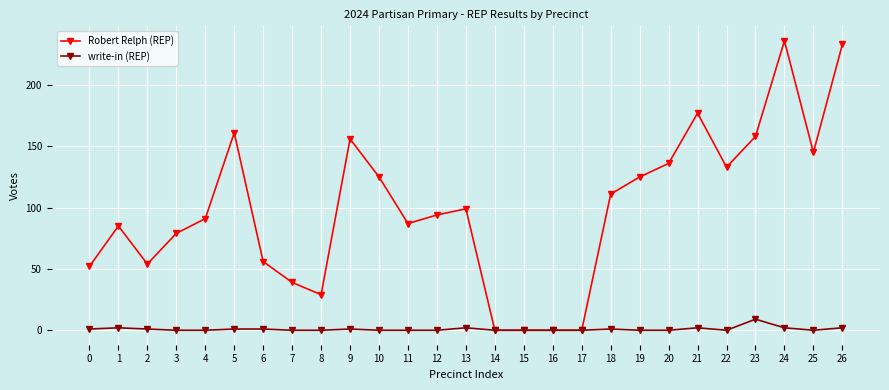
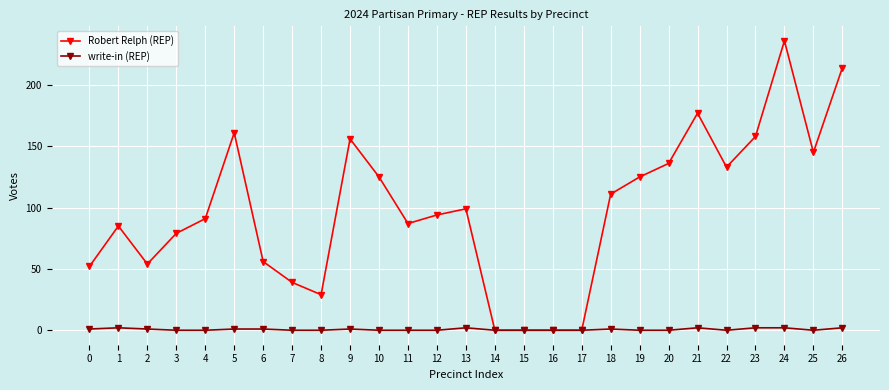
  {
    "Robert Relph (REP)": {
      "0": 52,
      "1": 85,
      "2": 54,
      "3": 79,
      "4": 91,
      "5": 161,
      "6": 56,
      "7": 39,
      "8": 29,
      "9": 156,
      "10": 125,
      "11": 87,
      "12": 94,
      "13": 99,
      "18": 111,
      "19": 125,
      "20": 136,
      "21": 177,
      "22": 133,
      "23": 158,
      "24": 236,
      "25": 145,
-     "26": 233
+     "26": 214
    },
    "write-in (REP)": {
      "0": 1,
      "1": 2,
      "2": 1,
      "3": 0,
      "4": 0,
      "5": 1,
      "6": 1,
      "7": 0,
      "8": 0,
      "9": 1,
      "10": 0,
      "11": 0,
      "12": 0,
      "13": 2,
      "18": 1,
      "19": 0,
      "20": 0,
      "21": 2,
      "22": 0,
-     "23": 9,
+     "23": 2,
      "24": 2,
      "25": 0,
      "26": 2
    }
  }
